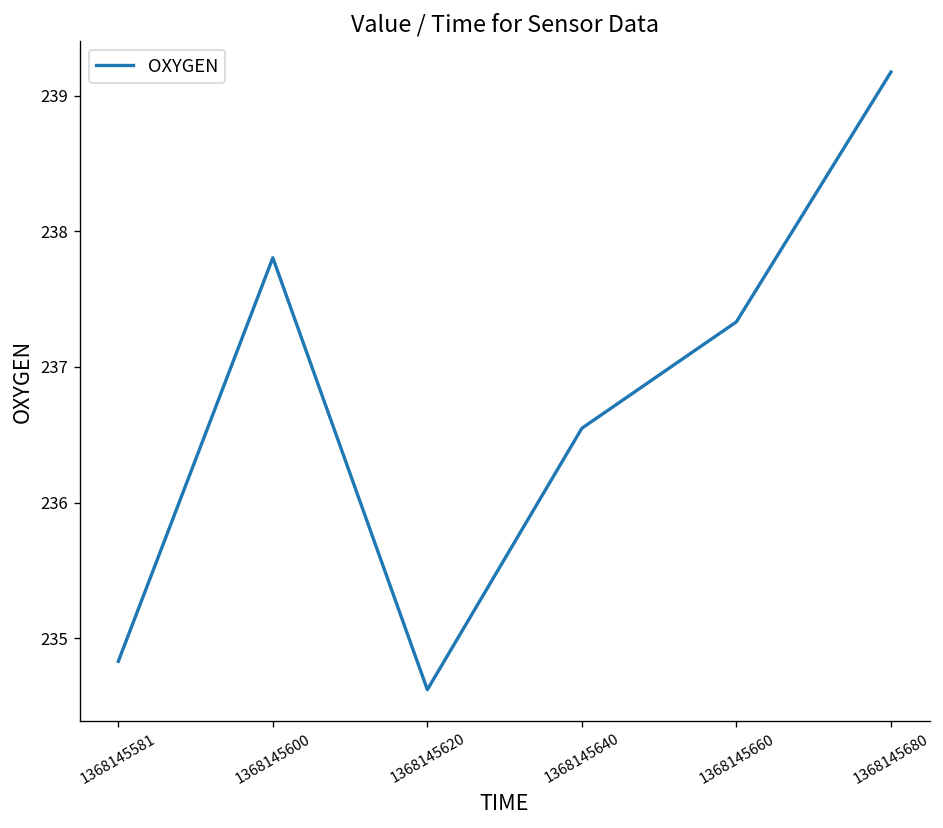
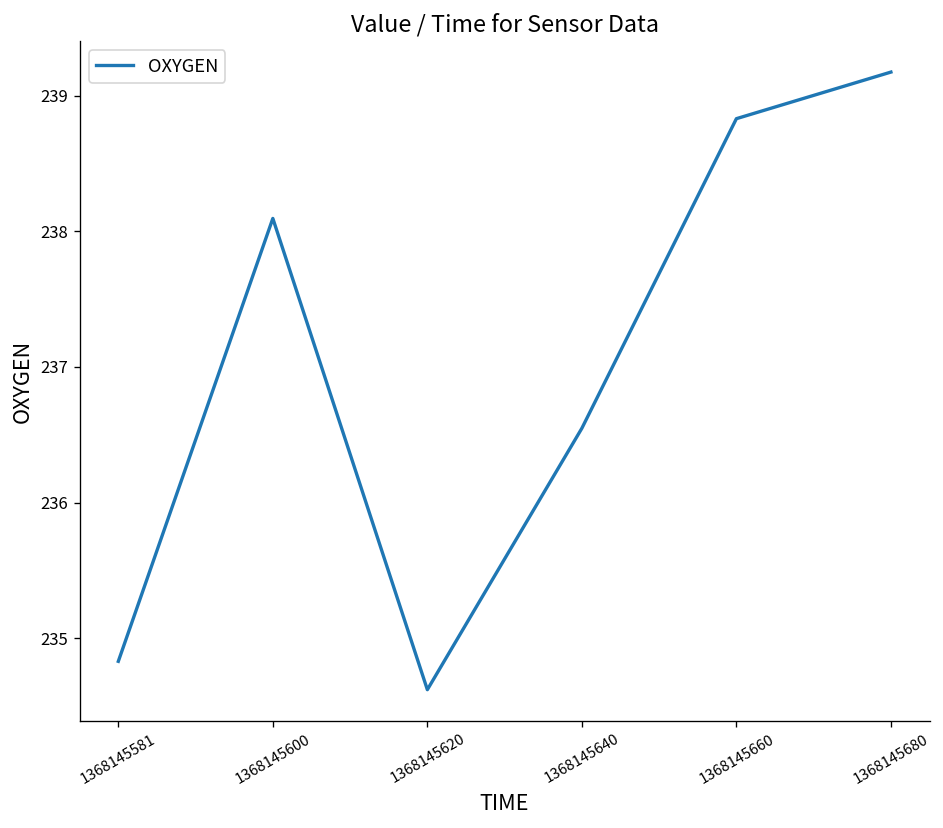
  {
    "1368145581": 234.83,
-   "1368145600": 237.80,
+   "1368145600": 238.10,
    "1368145620": 234.62,
    "1368145640": 236.55,
-   "1368145660": 237.33,
+   "1368145660": 238.83,
    "1368145680": 239.17
  }
